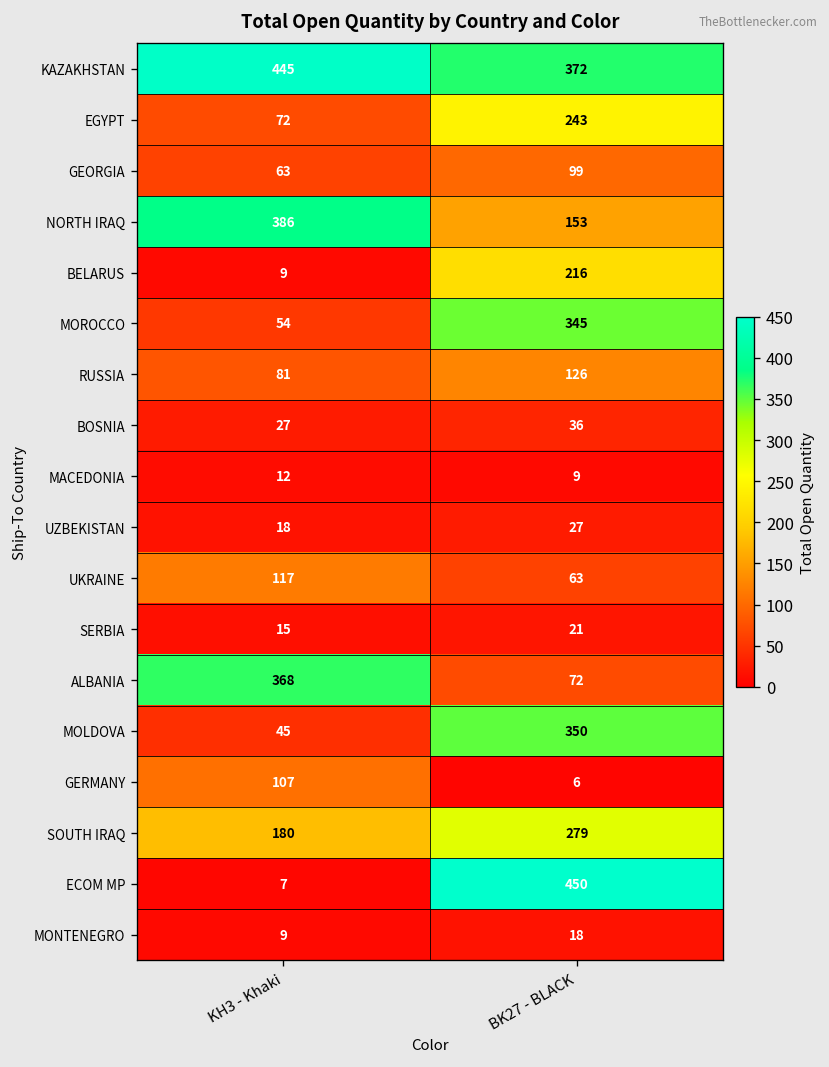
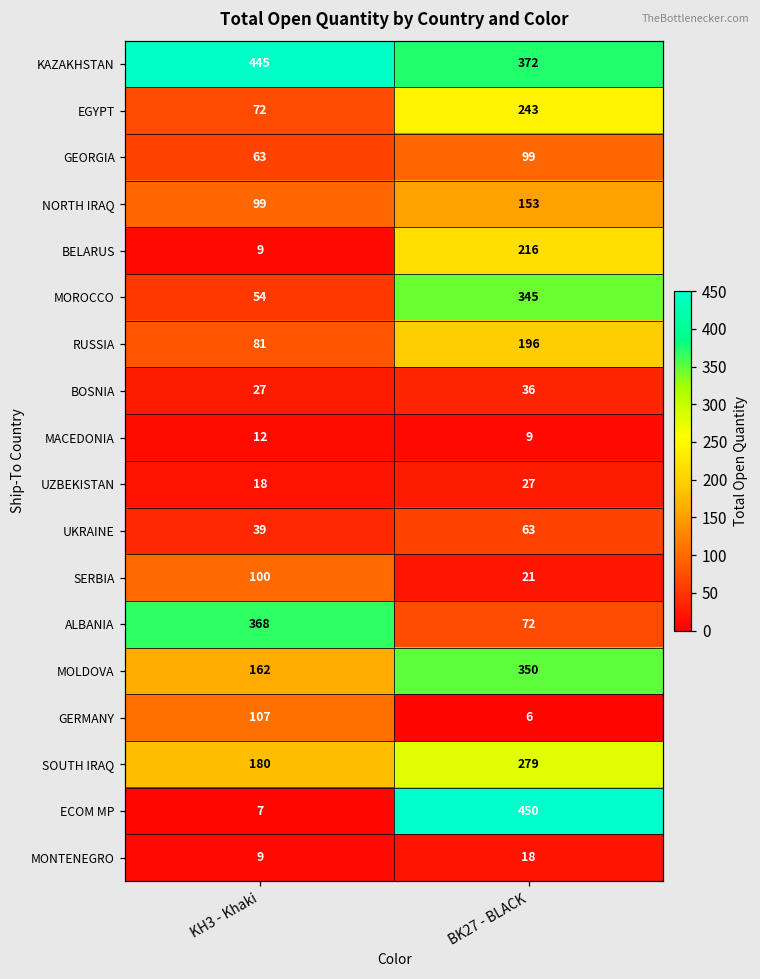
  {
    "KAZAKHSTAN": {
      "KH3 - Khaki": 445,
      "BK27 - BLACK": 372
    },
    "EGYPT": {
      "KH3 - Khaki": 72,
      "BK27 - BLACK": 243
    },
    "GEORGIA": {
      "KH3 - Khaki": 63,
      "BK27 - BLACK": 99
    },
    "NORTH IRAQ": {
-     "KH3 - Khaki": 386,
+     "KH3 - Khaki": 99,
      "BK27 - BLACK": 153
    },
    "BELARUS": {
      "KH3 - Khaki": 9,
      "BK27 - BLACK": 216
    },
    "MOROCCO": {
      "KH3 - Khaki": 54,
      "BK27 - BLACK": 345
    },
    "RUSSIA": {
      "KH3 - Khaki": 81,
-     "BK27 - BLACK": 126
+     "BK27 - BLACK": 196
    },
    "BOSNIA": {
      "KH3 - Khaki": 27,
      "BK27 - BLACK": 36
    },
    "MACEDONIA": {
      "KH3 - Khaki": 12,
      "BK27 - BLACK": 9
    },
    "UZBEKISTAN": {
      "KH3 - Khaki": 18,
      "BK27 - BLACK": 27
    },
    "UKRAINE": {
-     "KH3 - Khaki": 117,
+     "KH3 - Khaki": 39,
      "BK27 - BLACK": 63
    },
    "SERBIA": {
-     "KH3 - Khaki": 15,
+     "KH3 - Khaki": 100,
      "BK27 - BLACK": 21
    },
    "ALBANIA": {
      "KH3 - Khaki": 368,
      "BK27 - BLACK": 72
    },
    "MOLDOVA": {
-     "KH3 - Khaki": 45,
+     "KH3 - Khaki": 162,
      "BK27 - BLACK": 350
    },
    "GERMANY": {
      "KH3 - Khaki": 107,
      "BK27 - BLACK": 6
    },
    "SOUTH IRAQ": {
      "KH3 - Khaki": 180,
      "BK27 - BLACK": 279
    },
    "ECOM MP": {
      "KH3 - Khaki": 7,
      "BK27 - BLACK": 450
    },
    "MONTENEGRO": {
      "KH3 - Khaki": 9,
      "BK27 - BLACK": 18
    }
  }
